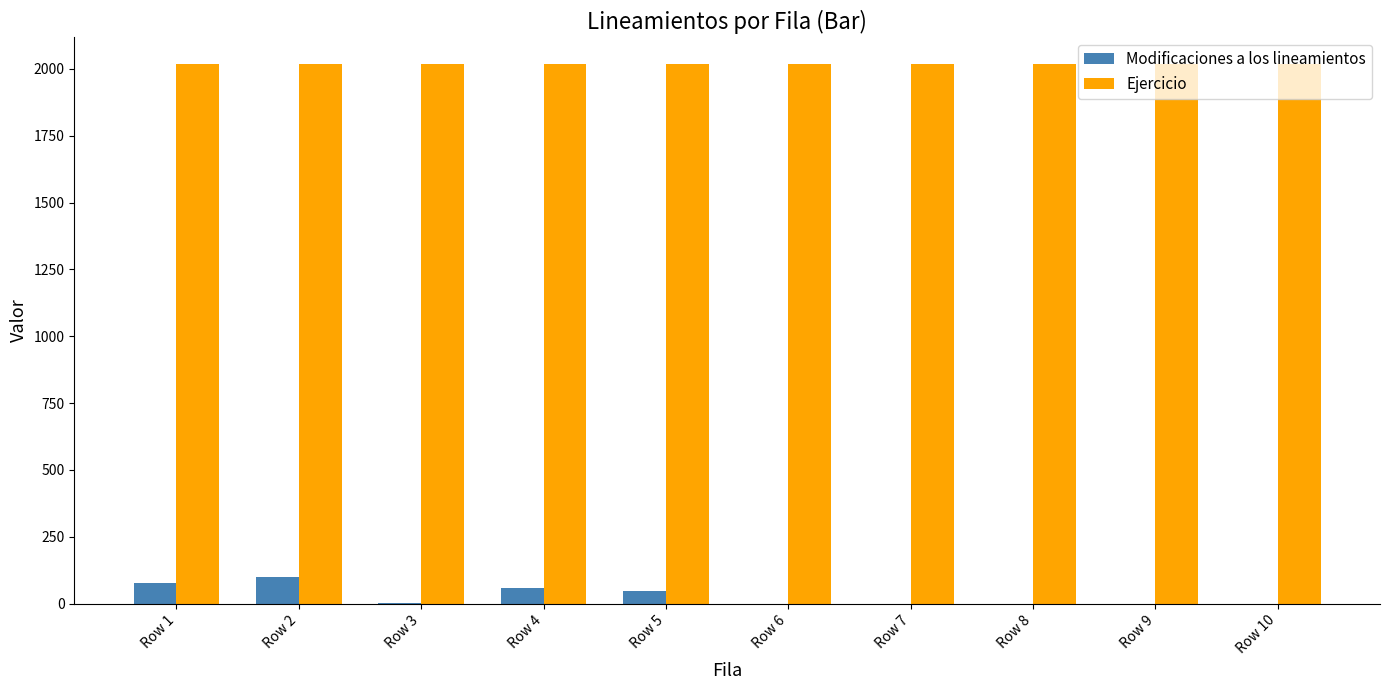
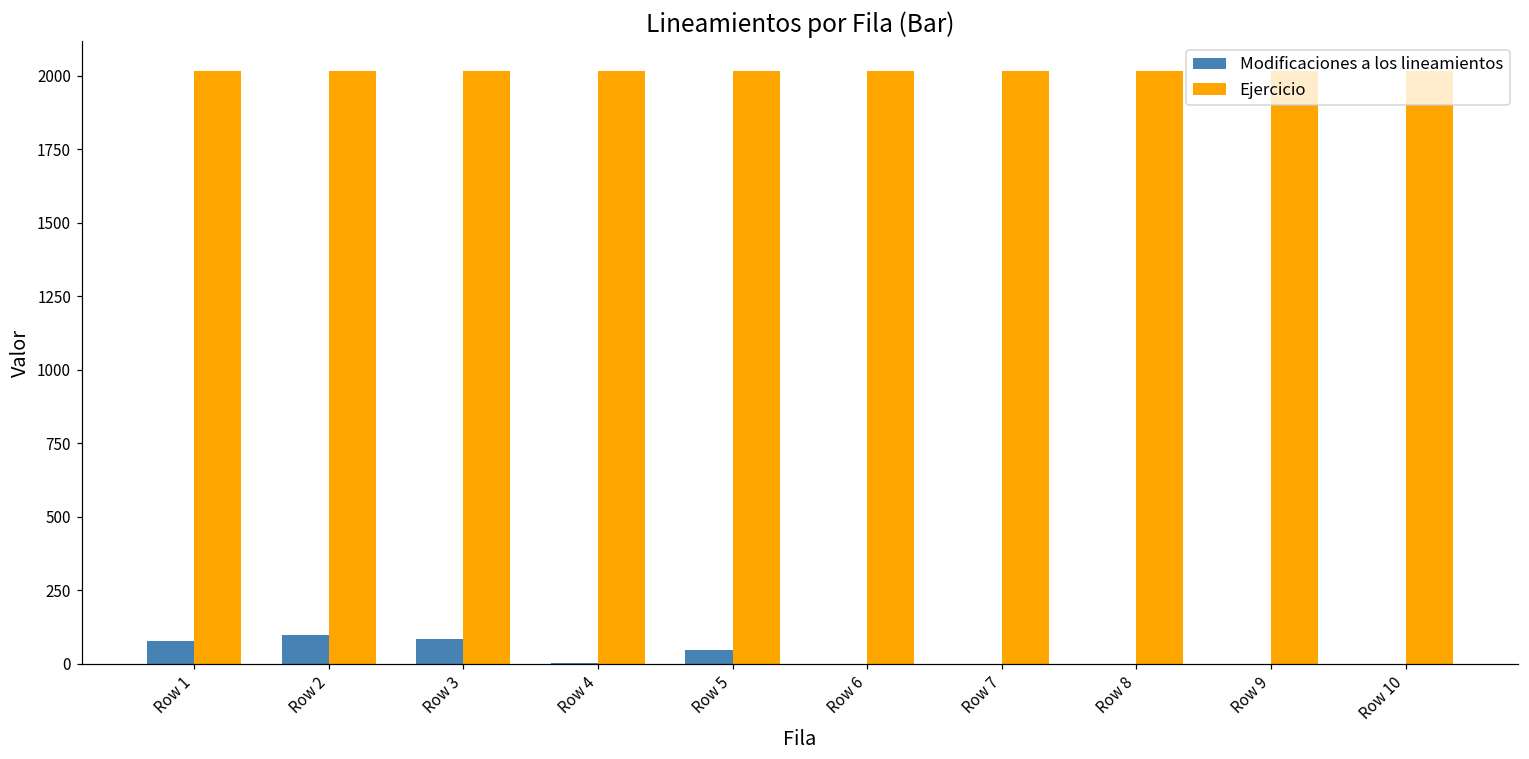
  {
    "Modificaciones a los lineamientos": {
      "Row 1": 80,
      "Row 2": 100,
-     "Row 3": 0,
-     "Row 4": 60,
+     "Row 3": 80,
+     "Row 4": 0,
      "Row 5": 50,
      "Row 6": 0,
      "Row 7": 0,
      "Row 8": 0,
      "Row 9": 0,
      "Row 10": 0
    },
    "Ejercicio": {
      "Row 1": 2020,
      "Row 2": 2020,
      "Row 3": 2020,
      "Row 4": 2020,
      "Row 5": 2020,
      "Row 6": 2020,
      "Row 7": 2020,
      "Row 8": 2020
    }
  }
